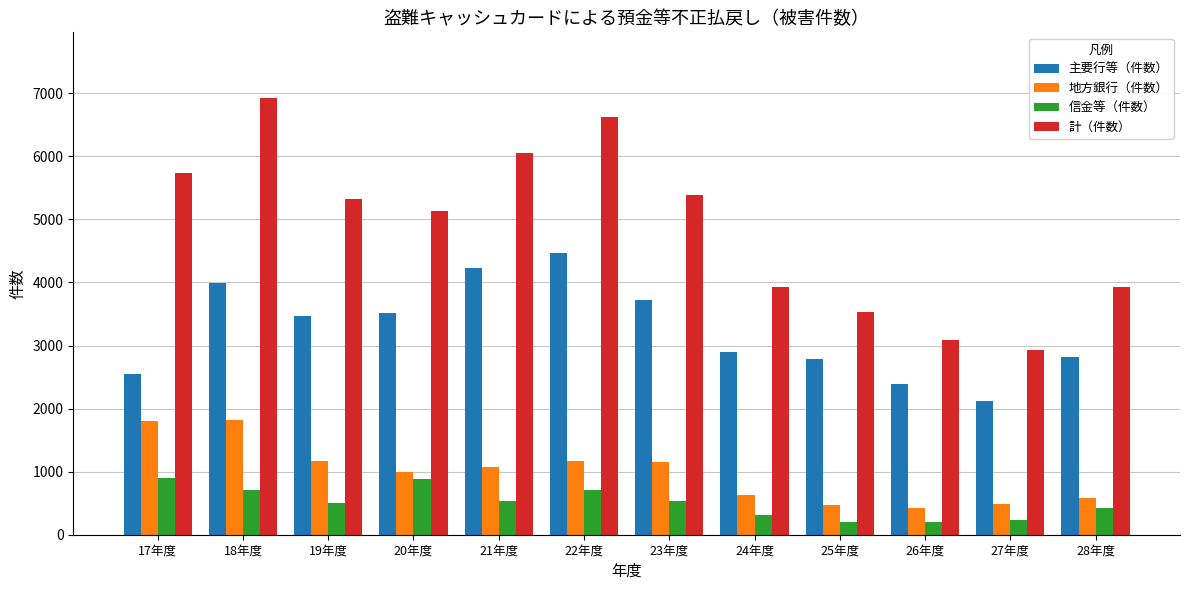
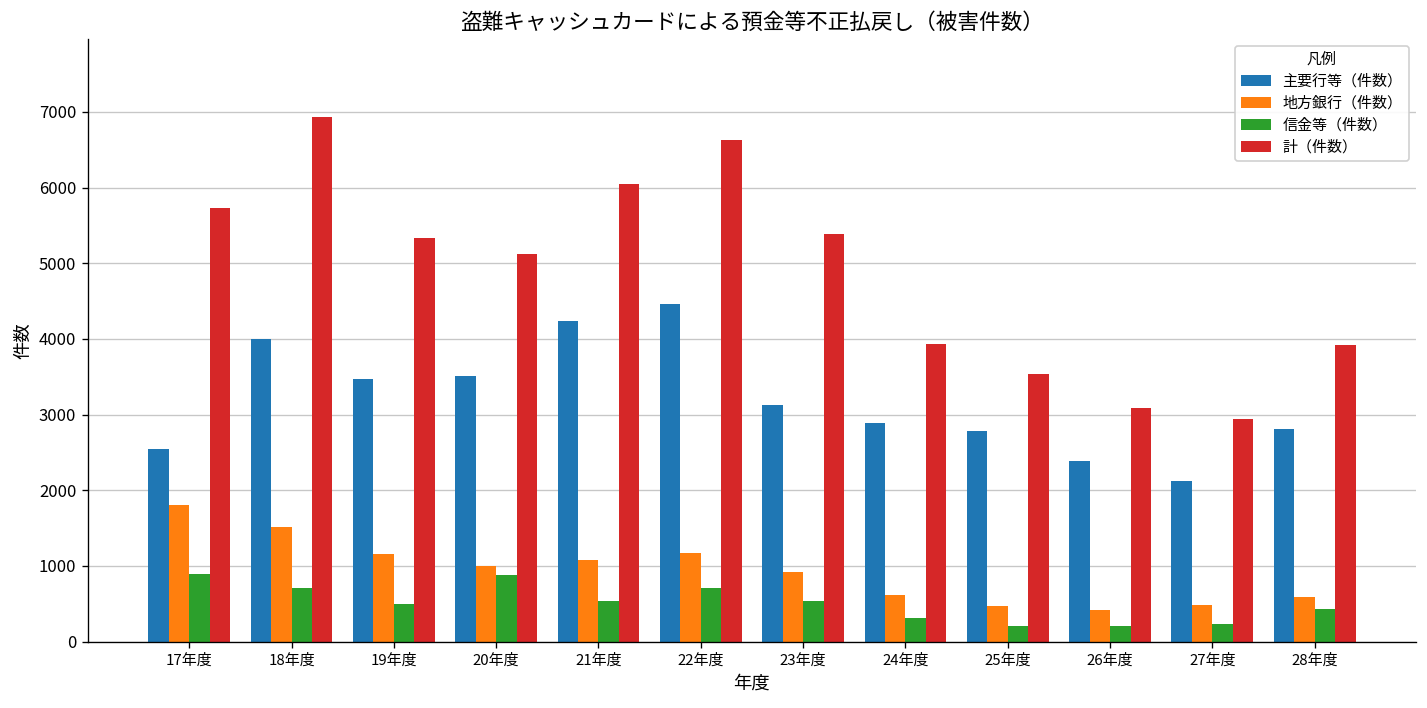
  {
    "主要行等（件数）": {
      "17年度": 2500,
      "18年度": 4000,
      "19年度": 3500,
      "20年度": 3500,
      "21年度": 4200,
      "22年度": 4500,
-     "23年度": 3700,
+     "23年度": 3100,
      "24年度": 2900,
      "25年度": 2800,
      "26年度": 2400,
      "27年度": 2100,
      "28年度": 2800
    },
    "地方銀行（件数）": {
      "17年度": 1800,
-     "18年度": 1800,
+     "18年度": 1500,
      "19年度": 1200,
      "20年度": 1000,
      "21年度": 1100,
      "22年度": 1200,
-     "23年度": 1200,
+     "23年度": 900,
      "24年度": 600,
      "25年度": 500,
      "26年度": 400,
      "27年度": 500,
      "28年度": 600
    },
    "信金等（件数）": {
      "17年度": 900,
      "18年度": 700,
      "19年度": 500,
      "20年度": 900,
      "21年度": 500,
      "22年度": 700,
      "23年度": 500,
      "24年度": 300,
      "25年度": 200,
      "26年度": 200,
      "27年度": 200,
      "28年度": 400
    },
    "計（件数）": {
      "17年度": 5700,
      "18年度": 6900,
      "19年度": 5300,
      "20年度": 5100,
      "21年度": 6100,
      "22年度": 6600,
      "23年度": 5400,
      "24年度": 3900,
      "25年度": 3500,
      "26年度": 3100,
      "27年度": 2900,
      "28年度": 3900
    }
  }
